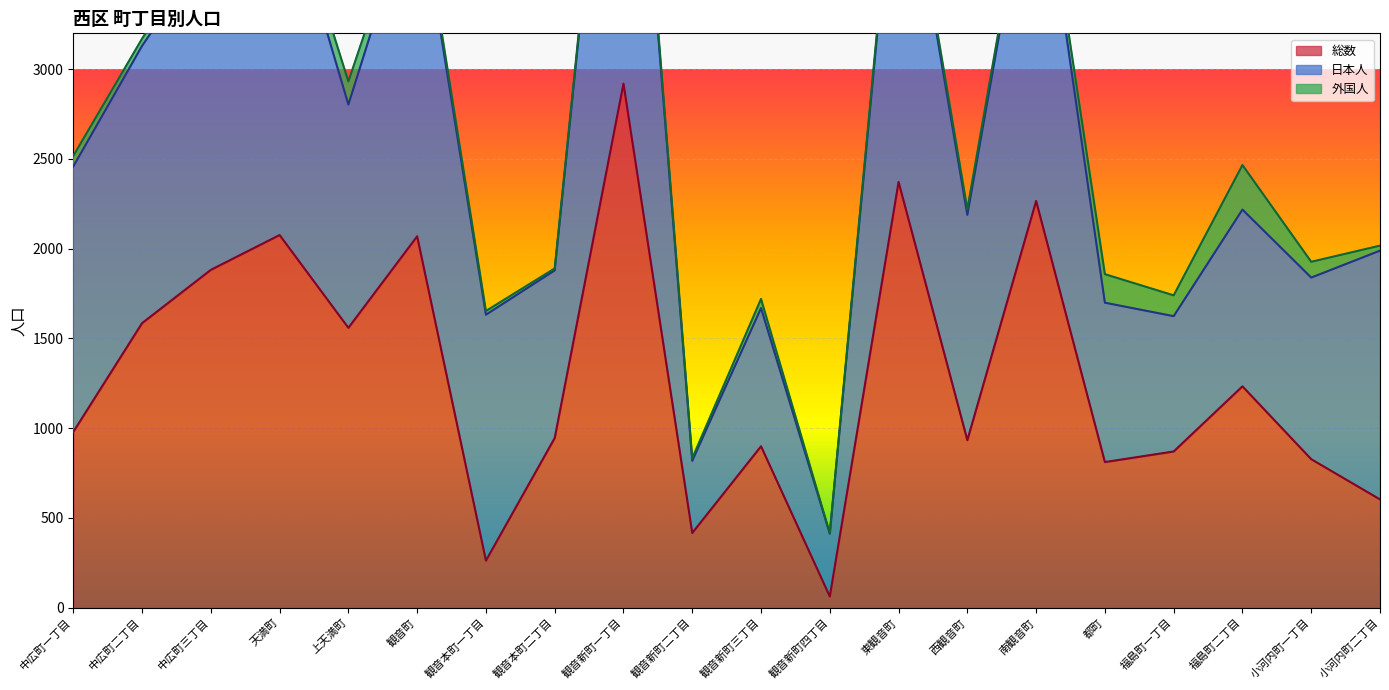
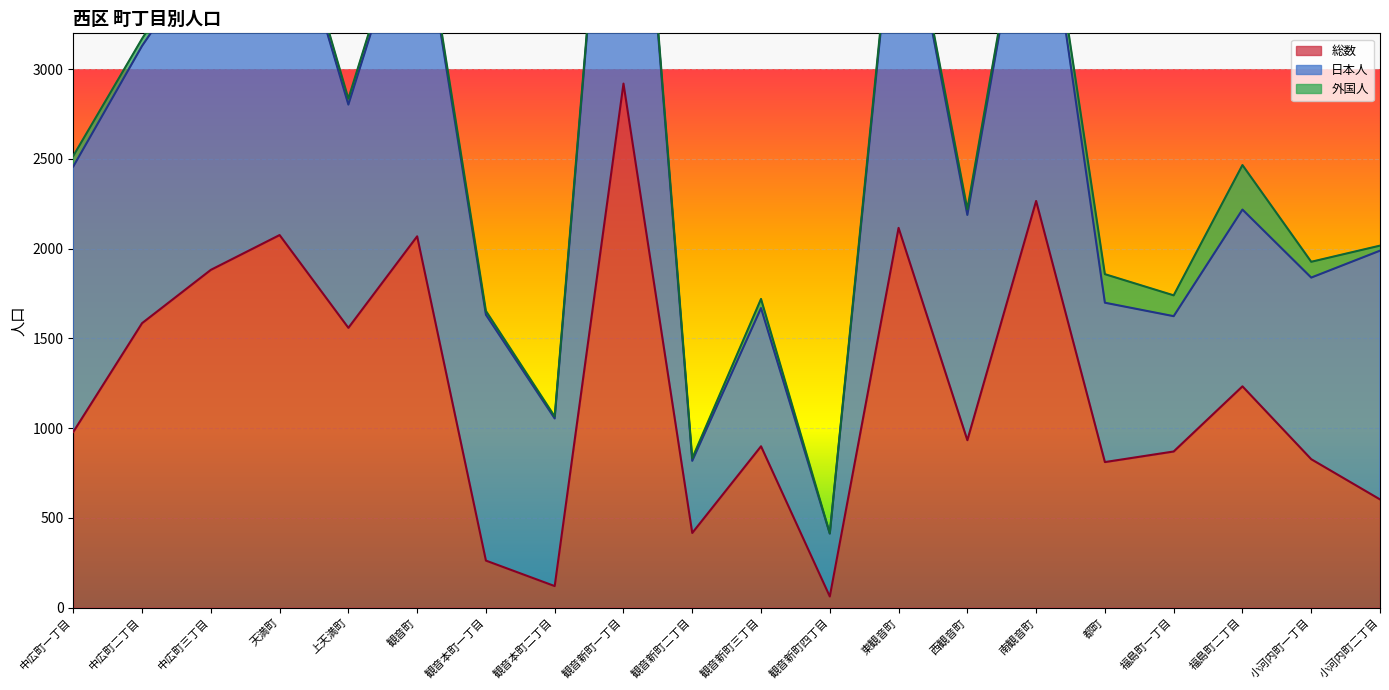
  {
    "総数": {
      "中広町一丁目": 980,
      "中広町二丁目": 1590,
      "中広町三丁目": 1880,
      "天満町": 2080,
      "上天満町": 1560,
      "観音町": 2070,
      "観音本町一丁目": 260,
-     "観音本町二丁目": 950,
+     "観音本町二丁目": 120,
      "観音新町一丁目": 2920,
      "観音新町二丁目": 420,
      "観音新町三丁目": 900,
      "観音新町四丁目": 60,
-     "東観音町": 2370,
+     "東観音町": 2120,
      "西観音町": 930,
      "南観音町": 2270,
      "都町": 810,
      "福島町一丁目": 870,
      "福島町二丁目": 1230,
      "小河内町一丁目": 830,
      "小河内町二丁目": 600
    },
    "日本人": {
      "中広町一丁目": 1480,
      "中広町二丁目": 1550,
      "上天満町": 1240,
      "観音本町一丁目": 1370,
      "観音新町三丁目": 770,
      "西観音町": 1260,
      "都町": 890,
      "福島町一丁目": 750,
      "福島町二丁目": 990,
      "小河内町一丁目": 1010,
      "小河内町二丁目": 1390
    },
    "外国人": {
      "中広町一丁目": 60,
      "中広町二丁目": 40,
-     "上天満町": 130,
+     "上天満町": 30,
      "観音本町一丁目": 20,
      "観音新町三丁目": 50,
      "西観音町": 30,
      "都町": 160,
      "福島町一丁目": 120,
      "福島町二丁目": 250,
      "小河内町一丁目": 90,
      "小河内町二丁目": 30
    }
  }
